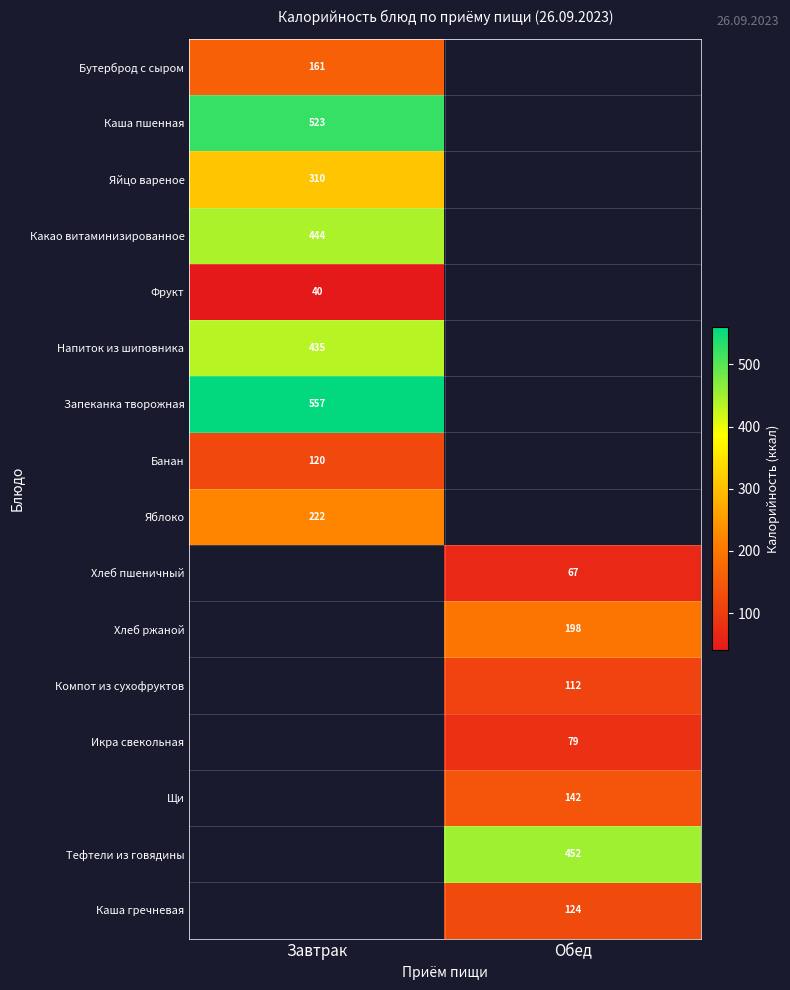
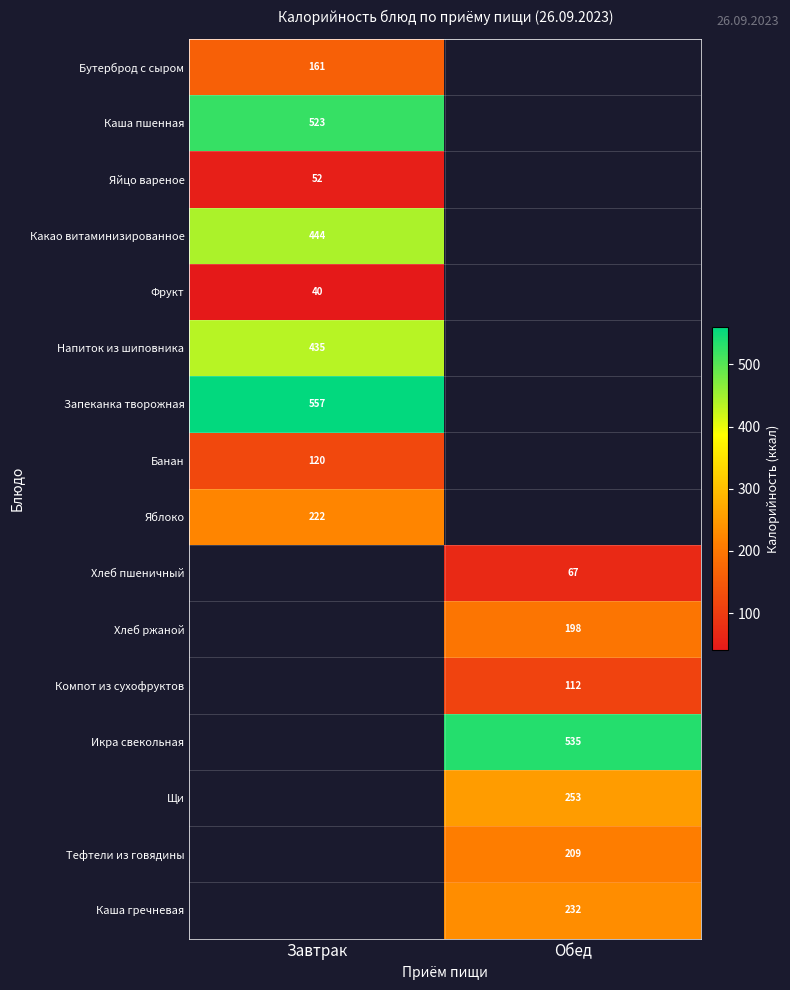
  {
    "Бутерброд с сыром": {
      "Завтрак": 161
    },
    "Каша пшенная": {
      "Завтрак": 523
    },
    "Яйцо вареное": {
-     "Завтрак": 310
+     "Завтрак": 52
    },
    "Какао витаминизированное": {
      "Завтрак": 444
    },
    "Фрукт": {
      "Завтрак": 40
    },
    "Напиток из шиповника": {
      "Завтрак": 435
    },
    "Запеканка творожная": {
      "Завтрак": 557
    },
    "Банан": {
      "Завтрак": 120
    },
    "Яблоко": {
      "Завтрак": 222
    },
    "Хлеб пшеничный": {
      "Обед": 67
    },
    "Хлеб ржаной": {
      "Обед": 198
    },
    "Компот из сухофруктов": {
      "Обед": 112
    },
    "Икра свекольная": {
-     "Обед": 79
+     "Обед": 535
    },
    "Щи": {
-     "Обед": 142
+     "Обед": 253
    },
    "Тефтели из говядины": {
-     "Обед": 452
+     "Обед": 209
    },
    "Каша гречневая": {
-     "Обед": 124
+     "Обед": 232
    }
  }
